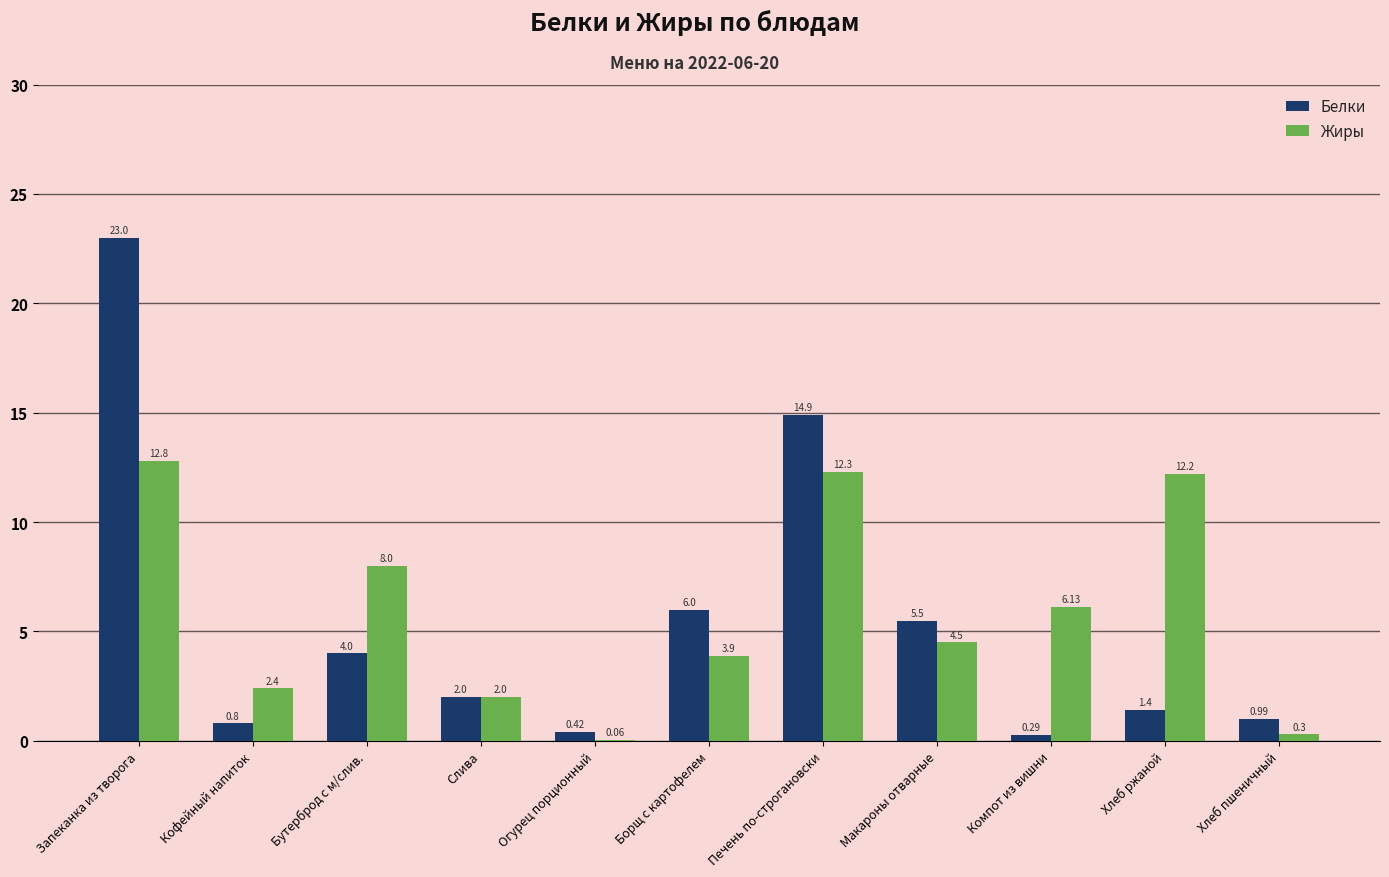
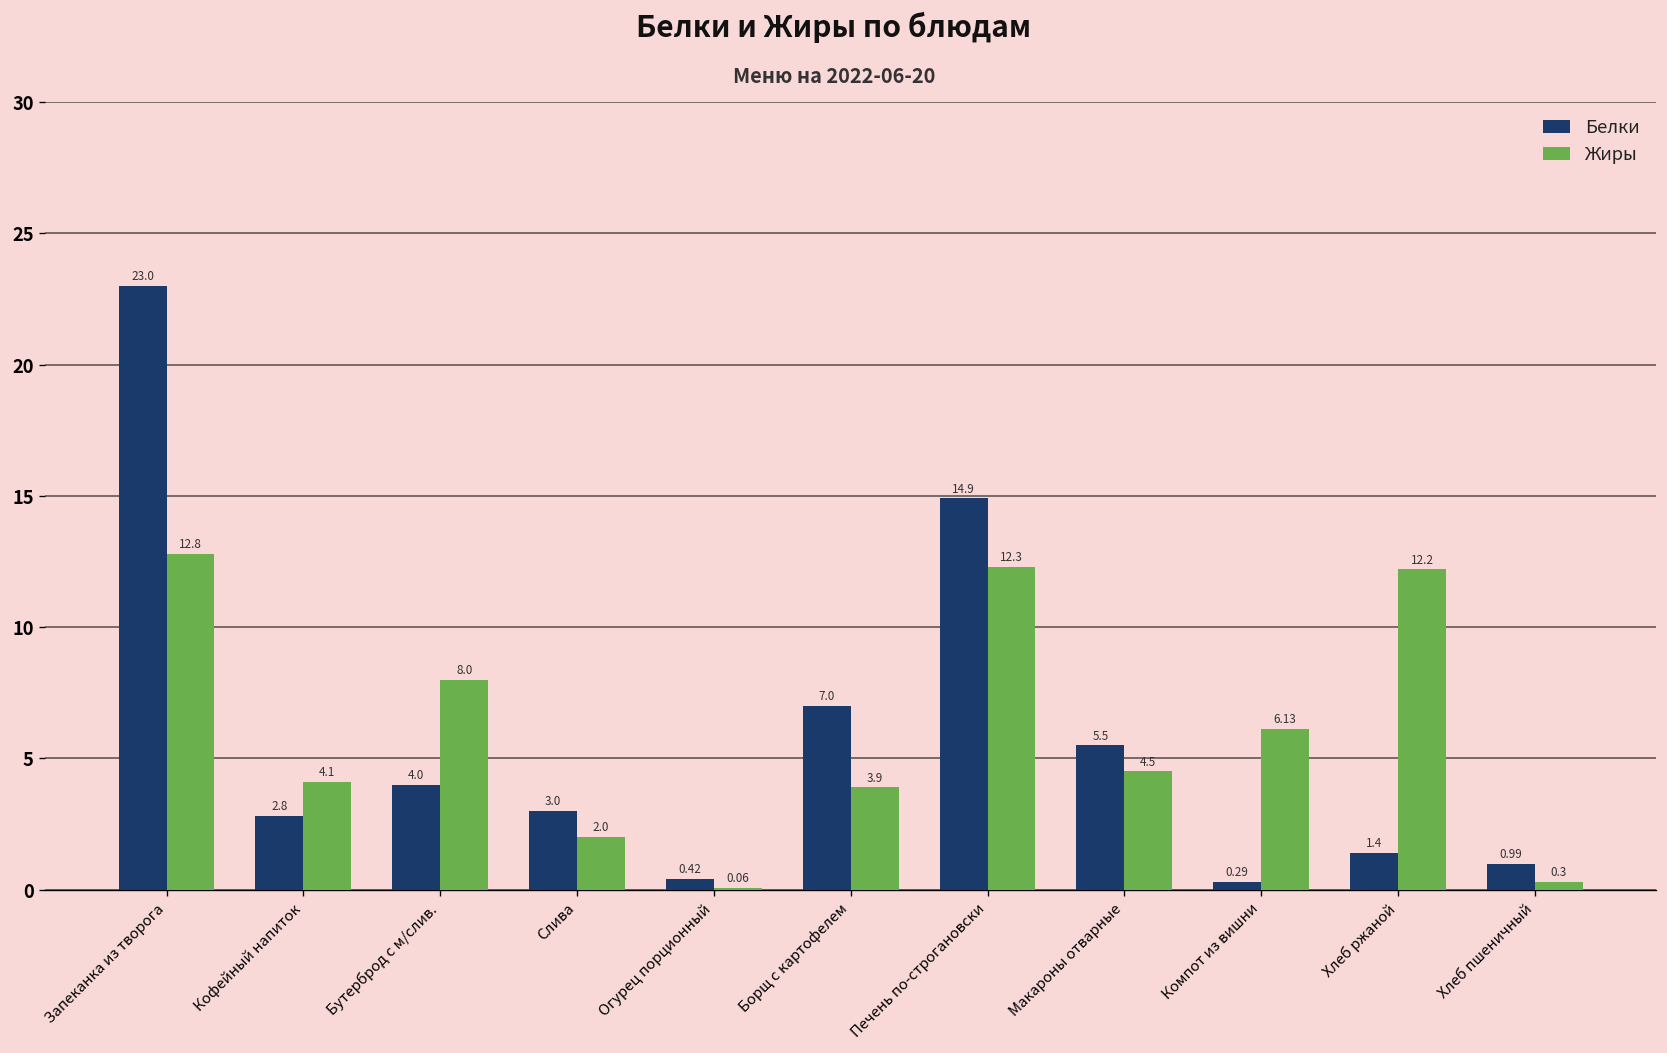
  {
    "Белки": {
      "Запеканка из творога": 23.0,
-     "Кофейный напиток": 0.8,
+     "Кофейный напиток": 2.8,
      "Бутерброд с м/слив.": 4.0,
-     "Слива": 2.0,
+     "Слива": 3.0,
      "Огурец порционный": 0.42,
-     "Борщ с картофелем": 6.0,
+     "Борщ с картофелем": 7.0,
      "Печень по-строгановски": 14.9,
      "Макароны отварные": 5.5,
      "Компот из вишни": 0.29,
      "Хлеб ржаной": 1.4,
      "Хлеб пшеничный": 0.99
    },
    "Жиры": {
      "Запеканка из творога": 12.8,
-     "Кофейный напиток": 2.4,
+     "Кофейный напиток": 4.1,
      "Бутерброд с м/слив.": 8.0,
      "Слива": 2.0,
      "Огурец порционный": 0.06,
      "Борщ с картофелем": 3.9,
      "Печень по-строгановски": 12.3,
      "Макароны отварные": 4.5,
      "Компот из вишни": 6.13,
      "Хлеб ржаной": 12.2,
      "Хлеб пшеничный": 0.3
    }
  }
